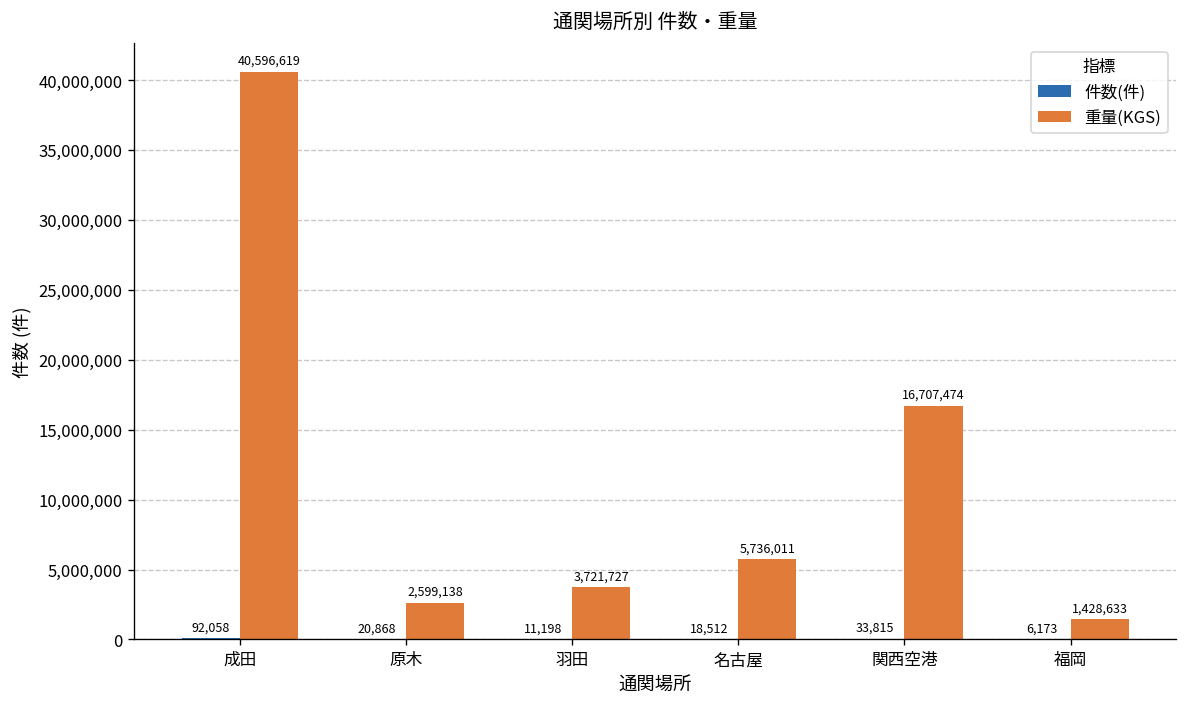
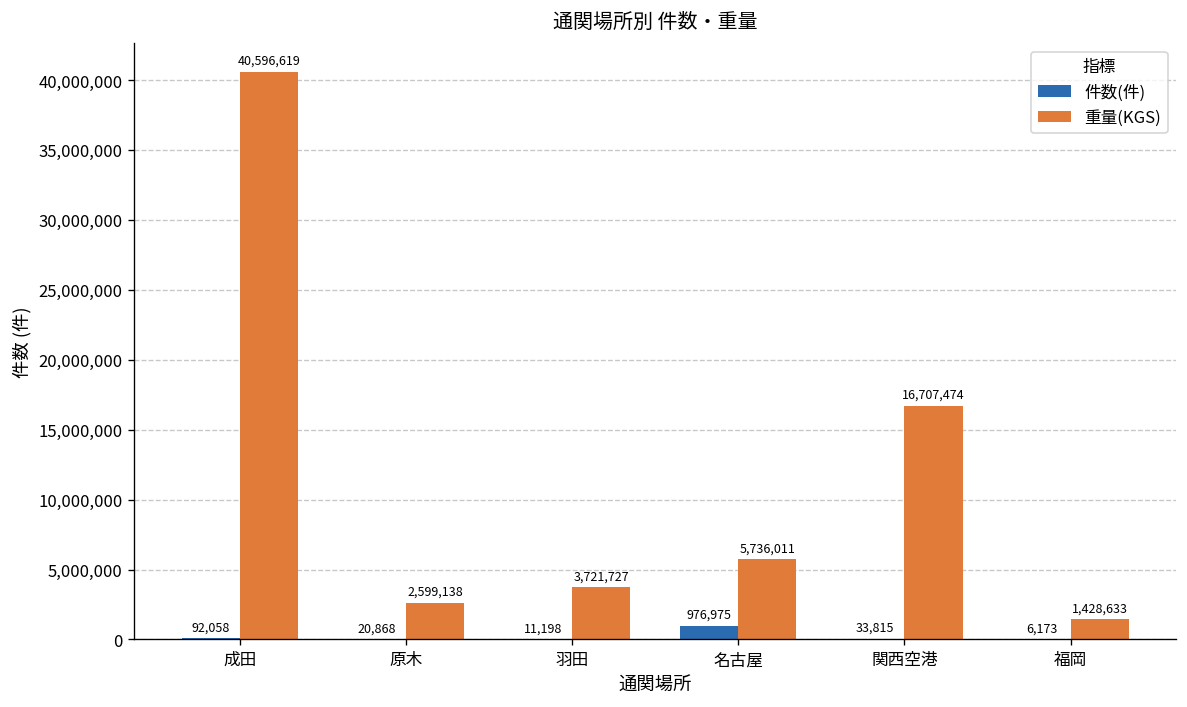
  {
    "件数(件)": {
      "成田": "92,058",
      "原木": "20,868",
      "羽田": "11,198",
-     "名古屋": "18,512",
+     "名古屋": "976,975",
      "関西空港": "33,815",
      "福岡": "6,173"
    },
    "重量(KGS)": {
      "成田": "40,596,619",
      "原木": "2,599,138",
      "羽田": "3,721,727",
      "名古屋": "5,736,011",
      "関西空港": "16,707,474",
      "福岡": "1,428,633"
    }
  }
